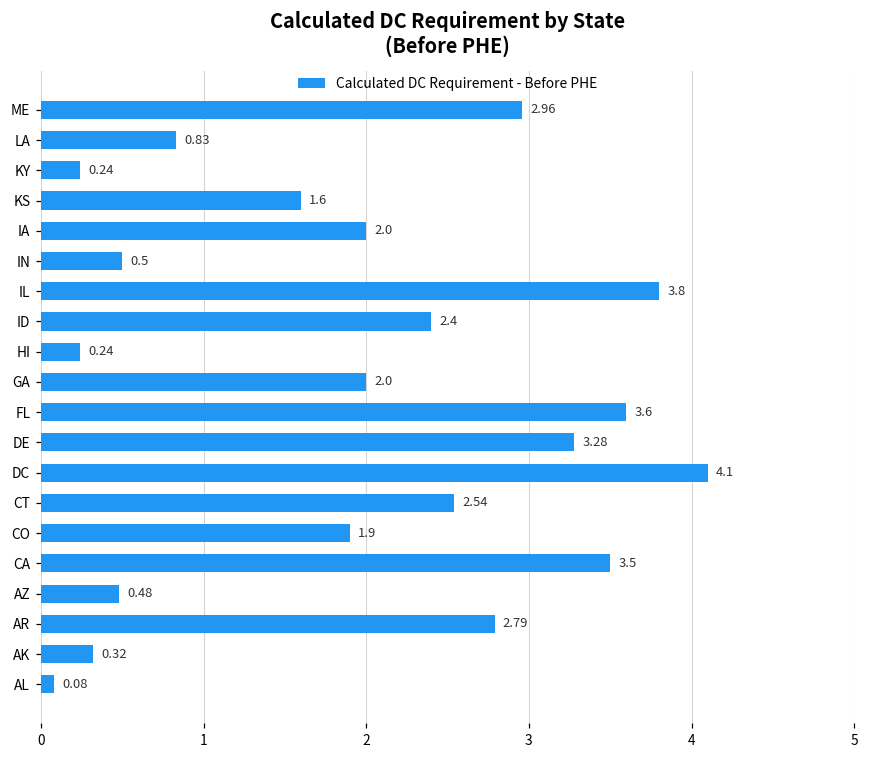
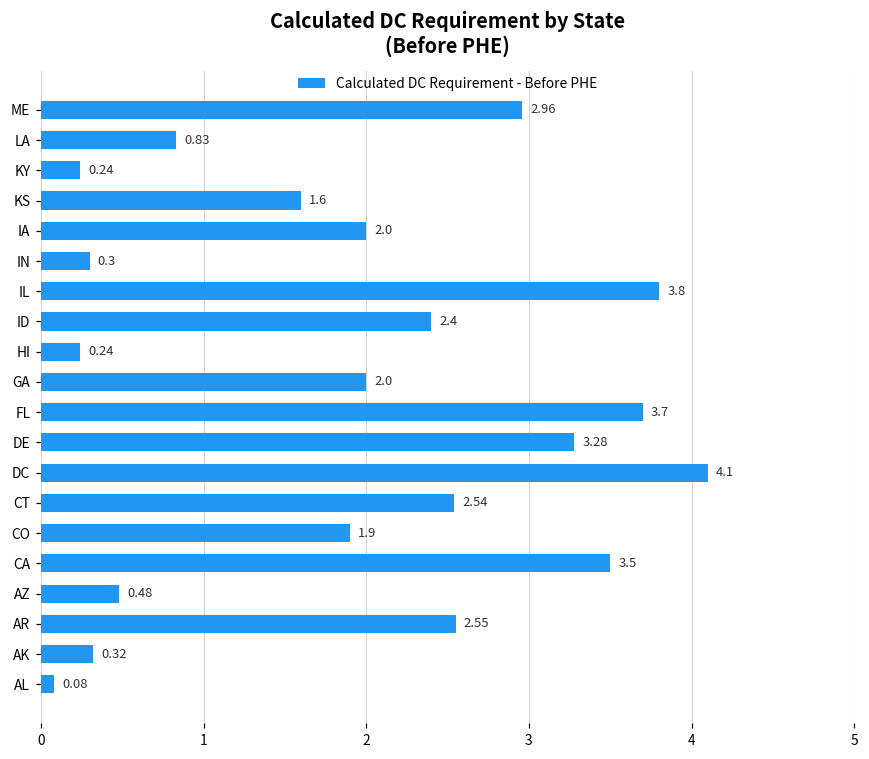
  {
    "ME": 2.96,
    "LA": 0.83,
    "KY": 0.24,
    "KS": 1.6,
    "IA": 2.0,
-   "IN": 0.5,
+   "IN": 0.3,
    "IL": 3.8,
    "ID": 2.4,
    "HI": 0.24,
    "GA": 2.0,
-   "FL": 3.6,
+   "FL": 3.7,
    "DE": 3.28,
    "DC": 4.1,
    "CT": 2.54,
    "CO": 1.9,
    "CA": 3.5,
    "AZ": 0.48,
-   "AR": 2.79,
+   "AR": 2.55,
    "AK": 0.32,
    "AL": 0.08
  }
